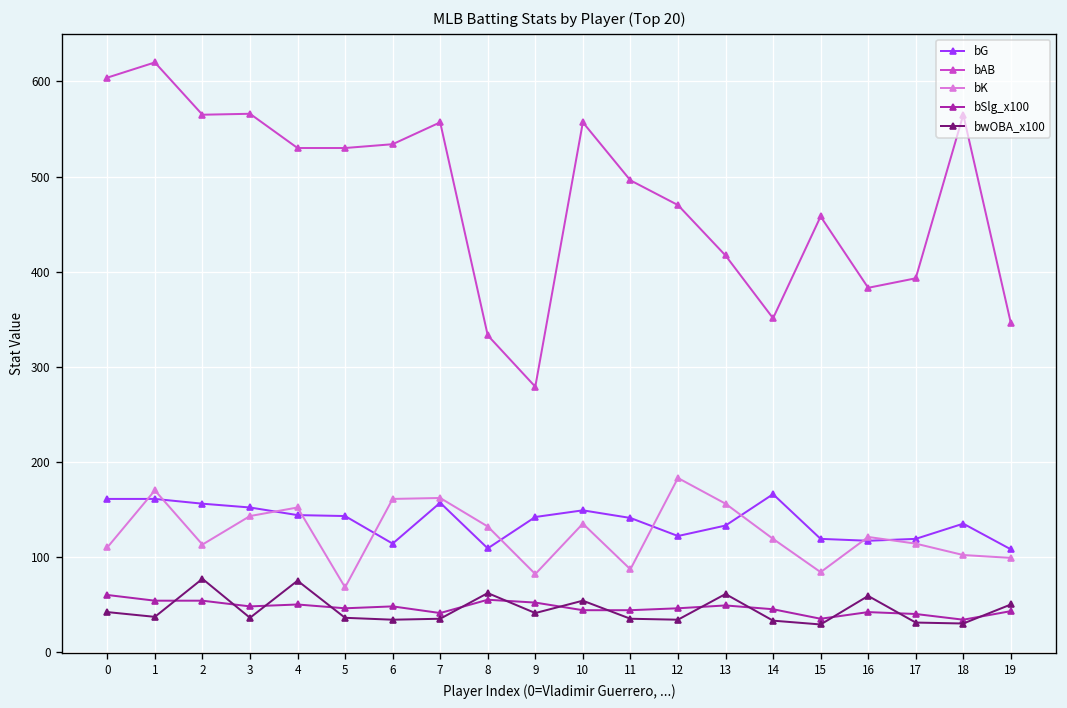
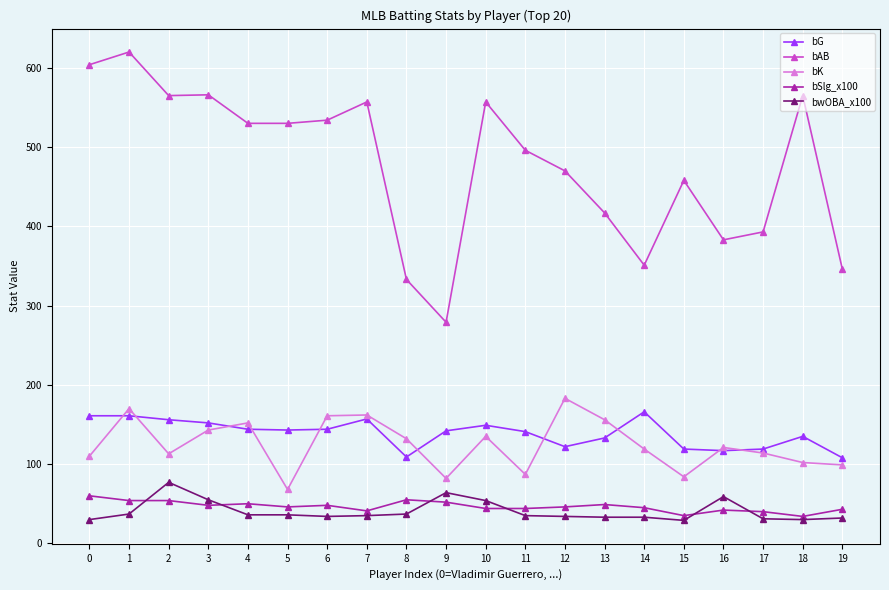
  {
    "bG": {
      "0": 160,
      "1": 160,
      "2": 160,
      "3": 150,
      "4": 140,
      "5": 140,
-     "6": 110,
+     "6": 140,
      "7": 160,
      "8": 110,
      "9": 140,
      "10": 150,
      "11": 140,
      "12": 120,
      "13": 130,
      "14": 170,
      "15": 120,
      "16": 120,
      "17": 120,
      "18": 140,
      "19": 110
    },
    "bwOBA_x100": {
-     "0": 40,
+     "0": 30,
      "1": 40,
      "2": 80,
-     "3": 40,
-     "4": 80,
+     "3": 60,
+     "4": 40,
      "5": 40,
      "6": 30,
      "7": 40,
-     "8": 60,
-     "9": 40,
+     "8": 40,
+     "9": 60,
      "10": 50,
      "11": 40,
      "12": 30,
-     "13": 60,
+     "13": 30,
      "14": 30,
      "15": 30,
      "16": 60,
      "17": 30,
      "18": 30,
-     "19": 50
+     "19": 30
    }
  }
